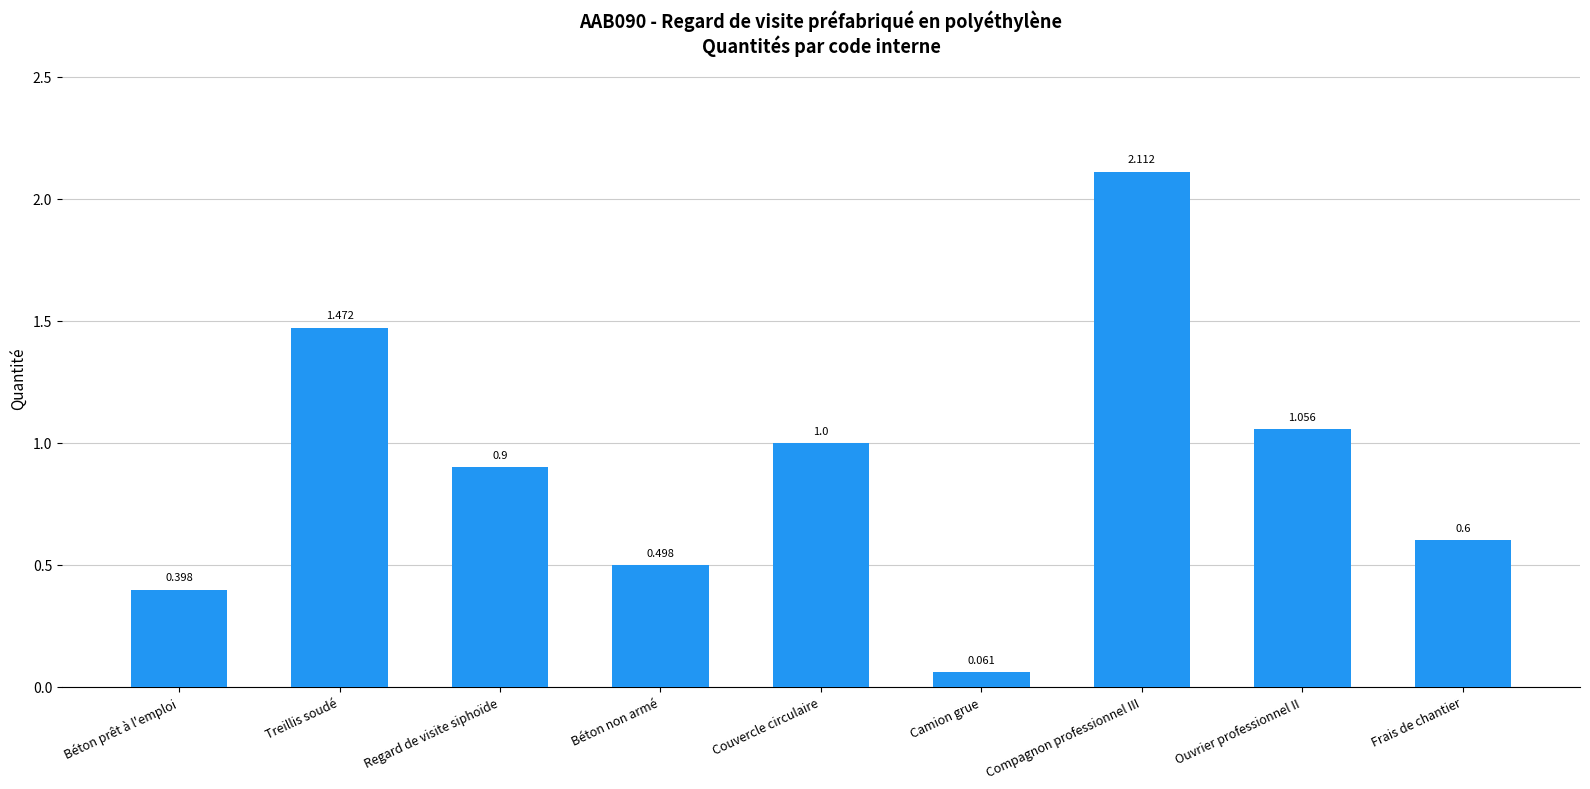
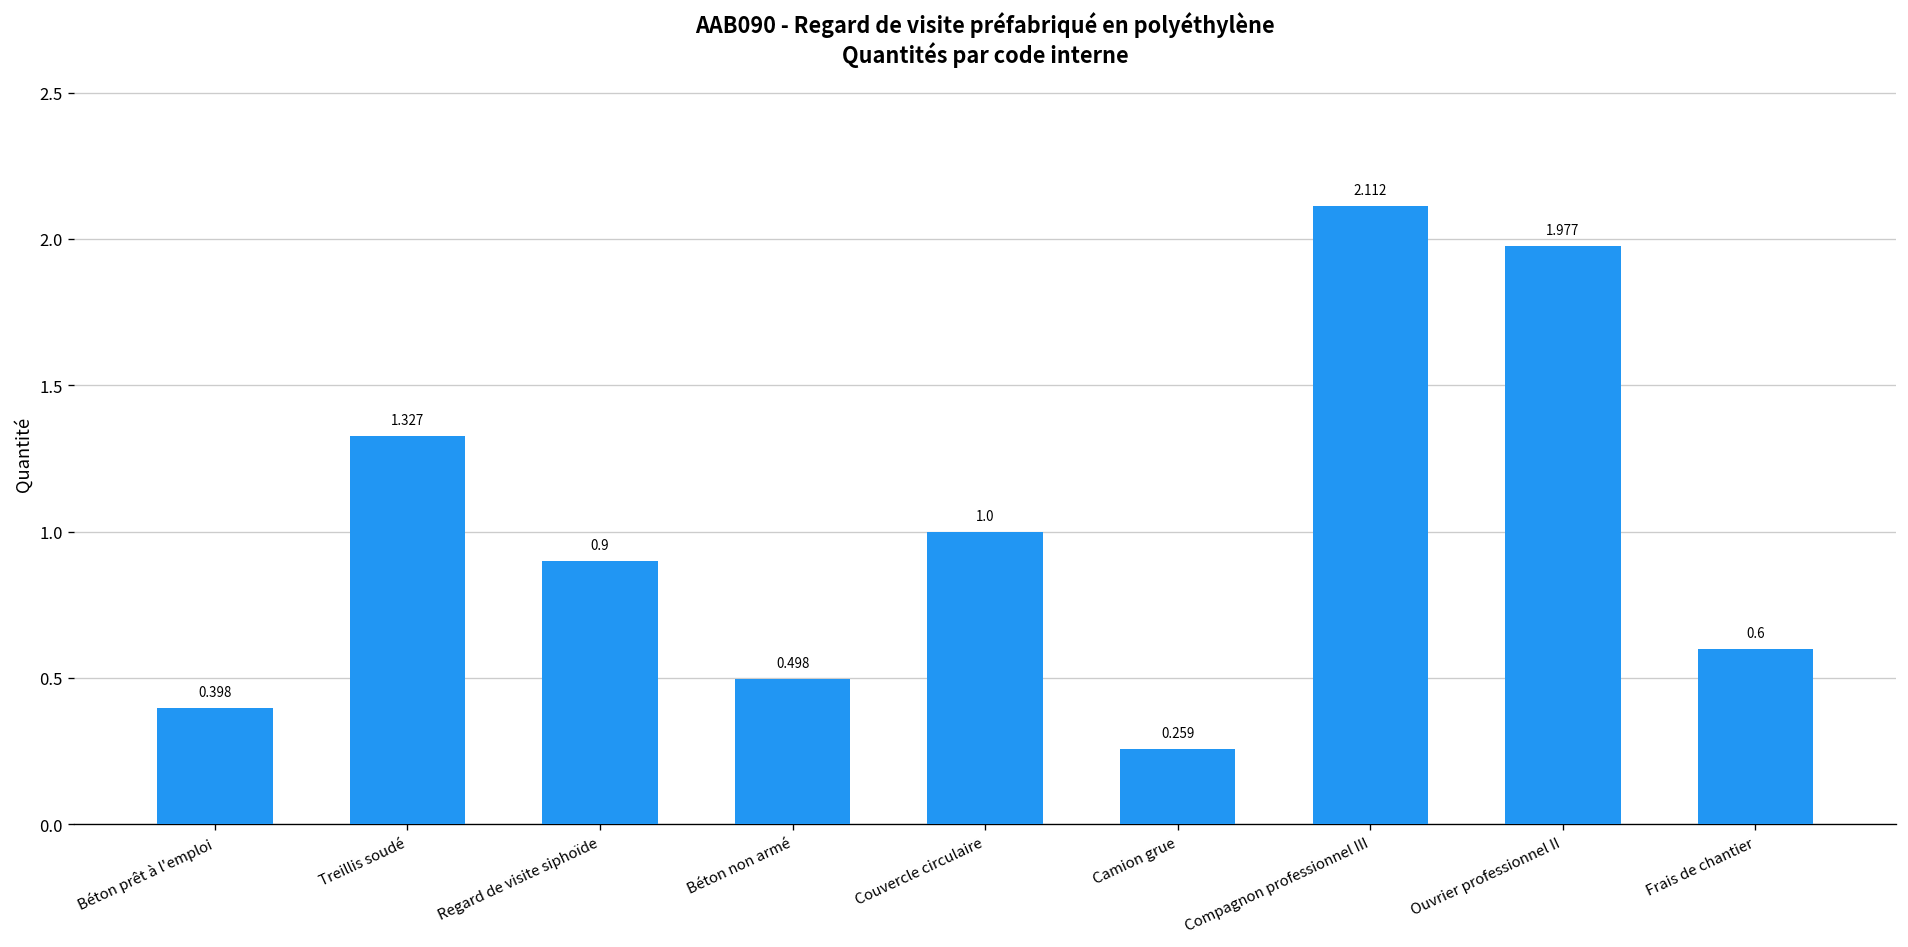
  {
    "Béton prêt à l'emploi": 0.398,
-   "Treillis soudé": 1.472,
+   "Treillis soudé": 1.327,
    "Regard de visite siphoïde": 0.9,
    "Béton non armé": 0.498,
    "Couvercle circulaire": 1.0,
-   "Camion grue": 0.061,
+   "Camion grue": 0.259,
    "Compagnon professionnel III": 2.112,
-   "Ouvrier professionnel II": 1.056,
+   "Ouvrier professionnel II": 1.977,
    "Frais de chantier": 0.6
  }
